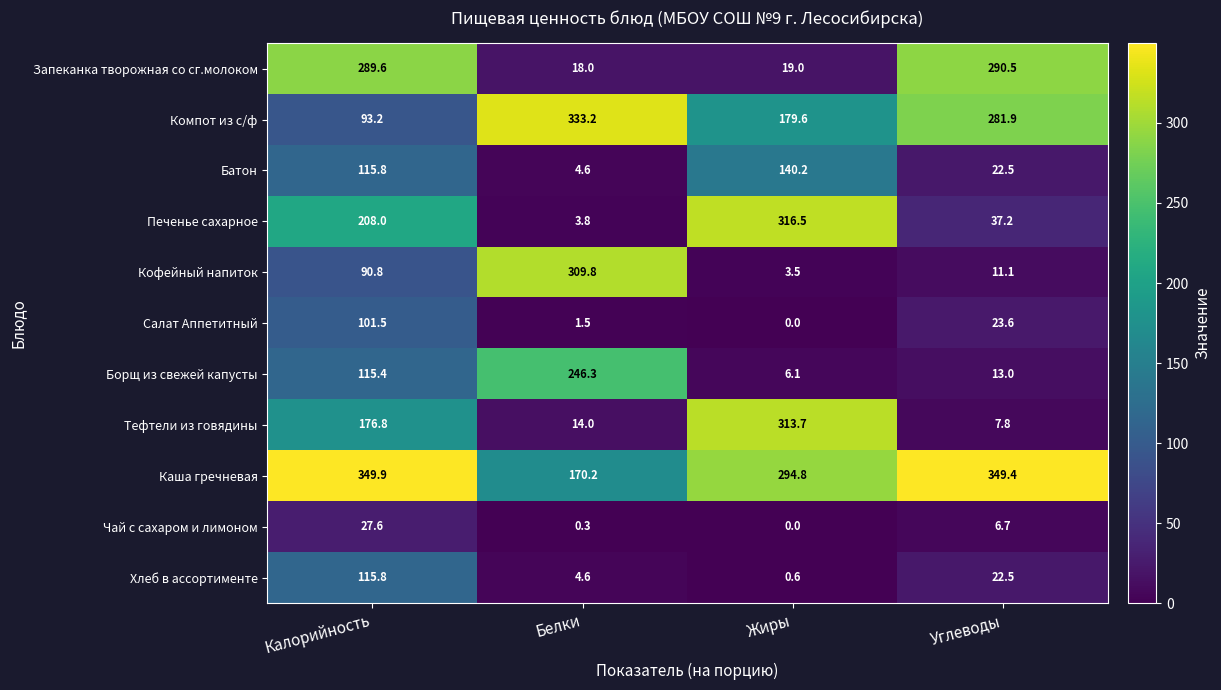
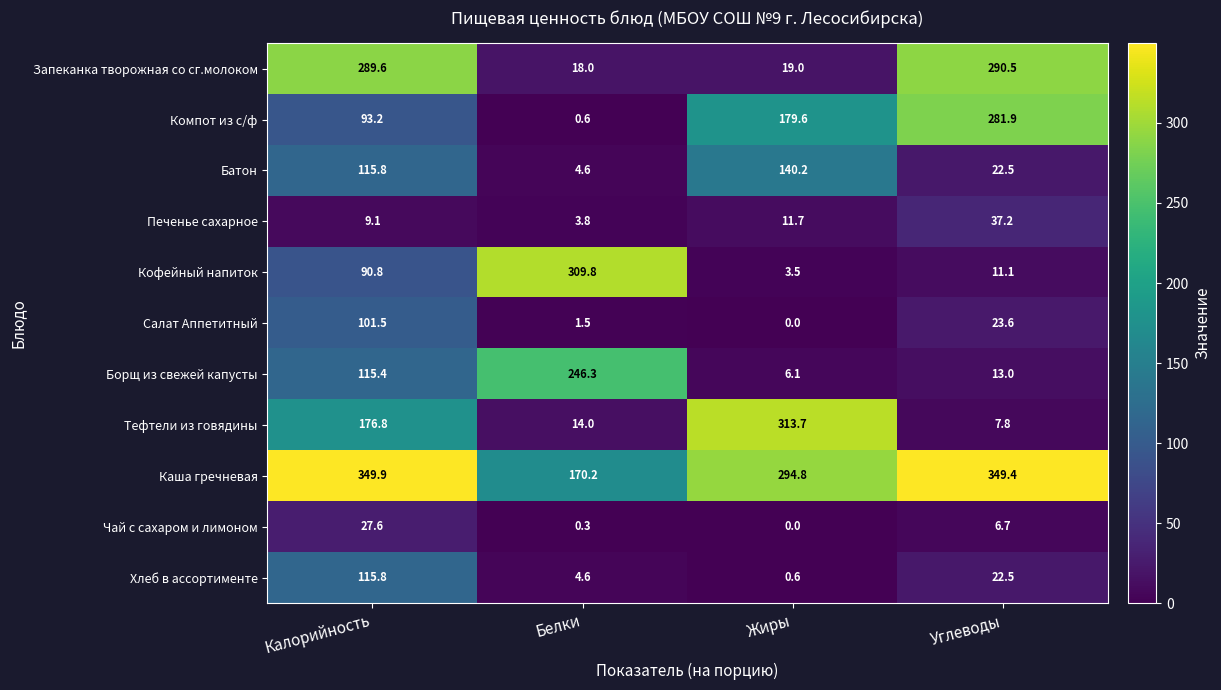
  {
    "Запеканка творожная со сг.молоком": {
      "Калорийность": 289.6,
      "Белки": 18.0,
      "Жиры": 19.0,
      "Углеводы": 290.5
    },
    "Компот из с/ф": {
      "Калорийность": 93.2,
-     "Белки": 333.2,
+     "Белки": 0.6,
      "Жиры": 179.6,
      "Углеводы": 281.9
    },
    "Батон": {
      "Калорийность": 115.8,
      "Белки": 4.6,
      "Жиры": 140.2,
      "Углеводы": 22.5
    },
    "Печенье сахарное": {
-     "Калорийность": 208.0,
+     "Калорийность": 9.1,
      "Белки": 3.8,
-     "Жиры": 316.5,
+     "Жиры": 11.7,
      "Углеводы": 37.2
    },
    "Кофейный напиток": {
      "Калорийность": 90.8,
      "Белки": 309.8,
      "Жиры": 3.5,
      "Углеводы": 11.1
    },
    "Салат Аппетитный": {
      "Калорийность": 101.5,
      "Белки": 1.5,
      "Жиры": 0.0,
      "Углеводы": 23.6
    },
    "Борщ из свежей капусты": {
      "Калорийность": 115.4,
      "Белки": 246.3,
      "Жиры": 6.1,
      "Углеводы": 13.0
    },
    "Тефтели из говядины": {
      "Калорийность": 176.8,
      "Белки": 14.0,
      "Жиры": 313.7,
      "Углеводы": 7.8
    },
    "Каша гречневая": {
      "Калорийность": 349.9,
      "Белки": 170.2,
      "Жиры": 294.8,
      "Углеводы": 349.4
    },
    "Чай с сахаром и лимоном": {
      "Калорийность": 27.6,
      "Белки": 0.3,
      "Жиры": 0.0,
      "Углеводы": 6.7
    },
    "Хлеб в ассортименте": {
      "Калорийность": 115.8,
      "Белки": 4.6,
      "Жиры": 0.6,
      "Углеводы": 22.5
    }
  }
